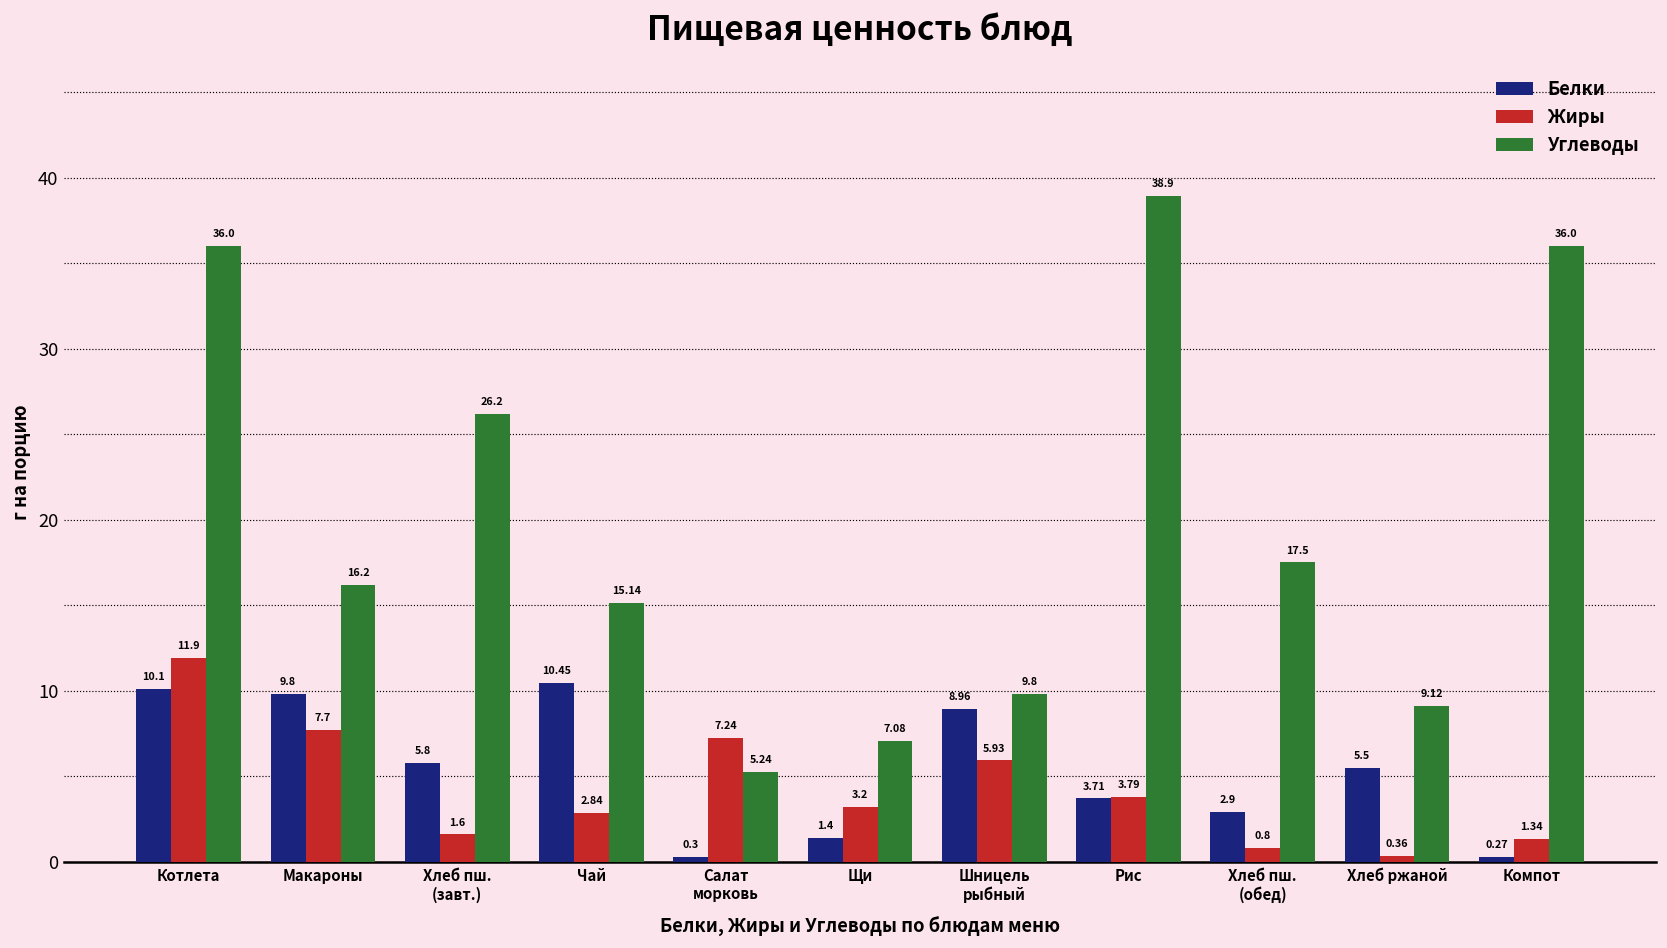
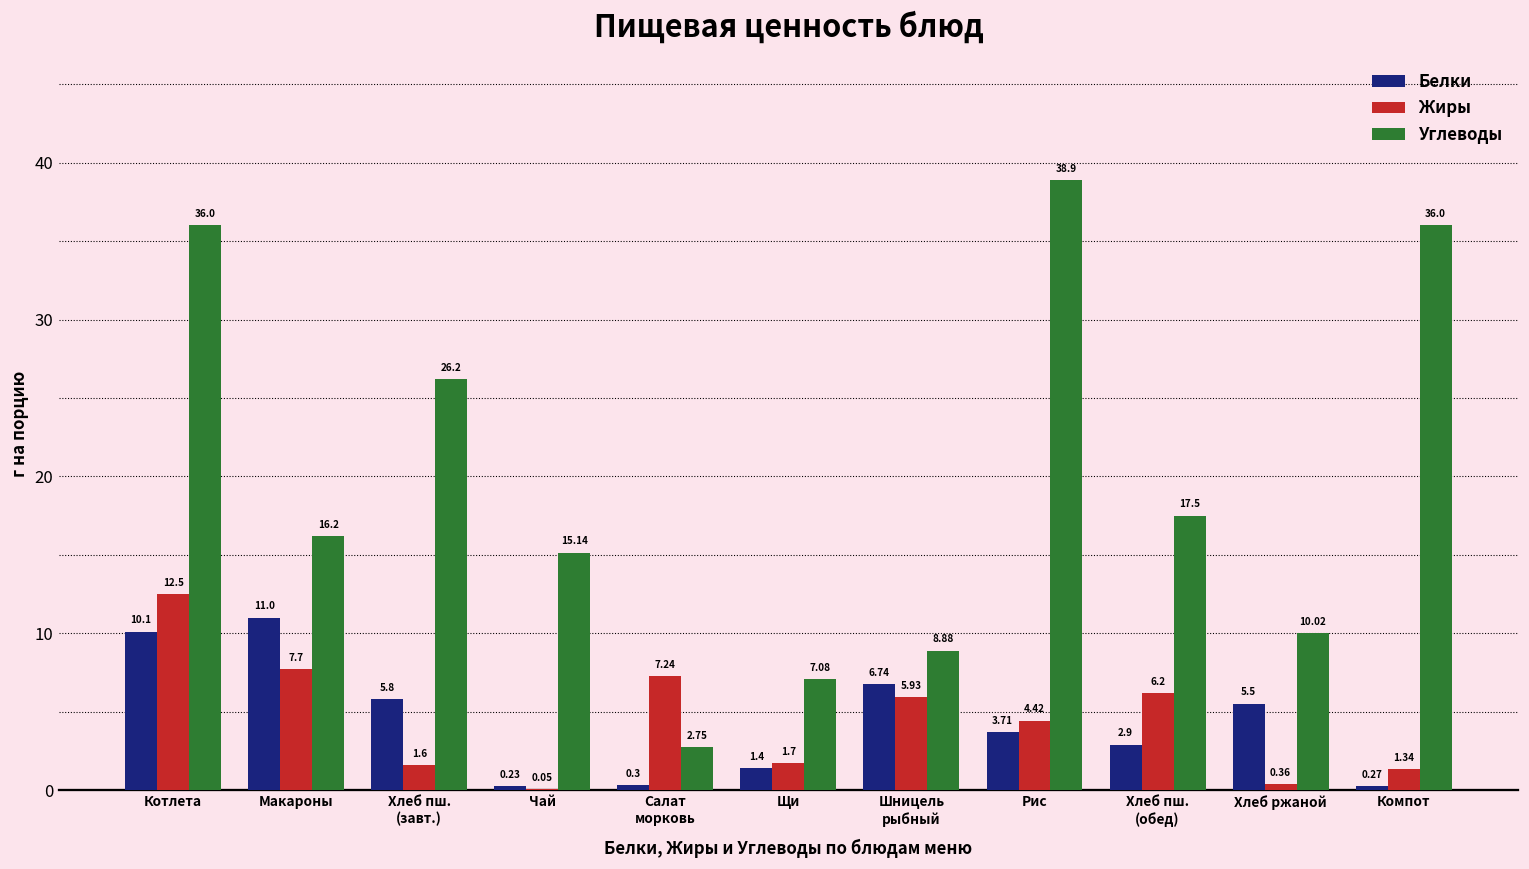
  {
    "Белки": {
      "Котлета": 10.1,
-     "Макароны": 9.8,
+     "Макароны": 11.0,
      "Хлеб пш. (завт.)": 5.8,
-     "Чай": 10.45,
+     "Чай": 0.23,
      "Салат морковь": 0.3,
      "Щи": 1.4,
-     "Шницель рыбный": 8.96,
+     "Шницель рыбный": 6.74,
      "Рис": 3.71,
      "Хлеб пш. (обед)": 2.9,
      "Хлеб ржаной": 5.5,
      "Компот": 0.27
    },
    "Жиры": {
-     "Котлета": 11.9,
+     "Котлета": 12.5,
      "Макароны": 7.7,
      "Хлеб пш. (завт.)": 1.6,
-     "Чай": 2.84,
+     "Чай": 0.05,
      "Салат морковь": 7.24,
-     "Щи": 3.2,
+     "Щи": 1.7,
      "Шницель рыбный": 5.93,
-     "Рис": 3.79,
-     "Хлеб пш. (обед)": 0.8,
+     "Рис": 4.42,
+     "Хлеб пш. (обед)": 6.2,
      "Хлеб ржаной": 0.36,
      "Компот": 1.34
    },
    "Углеводы": {
      "Котлета": 36.0,
      "Макароны": 16.2,
      "Хлеб пш. (завт.)": 26.2,
      "Чай": 15.14,
-     "Салат морковь": 5.24,
+     "Салат морковь": 2.75,
      "Щи": 7.08,
-     "Шницель рыбный": 9.8,
+     "Шницель рыбный": 8.88,
      "Рис": 38.9,
      "Хлеб пш. (обед)": 17.5,
-     "Хлеб ржаной": 9.12,
+     "Хлеб ржаной": 10.02,
      "Компот": 36.0
    }
  }
